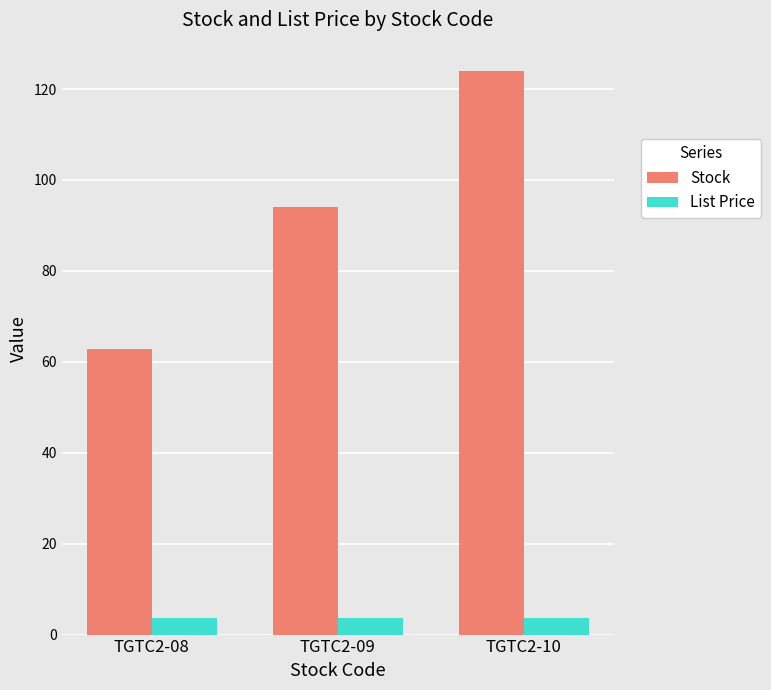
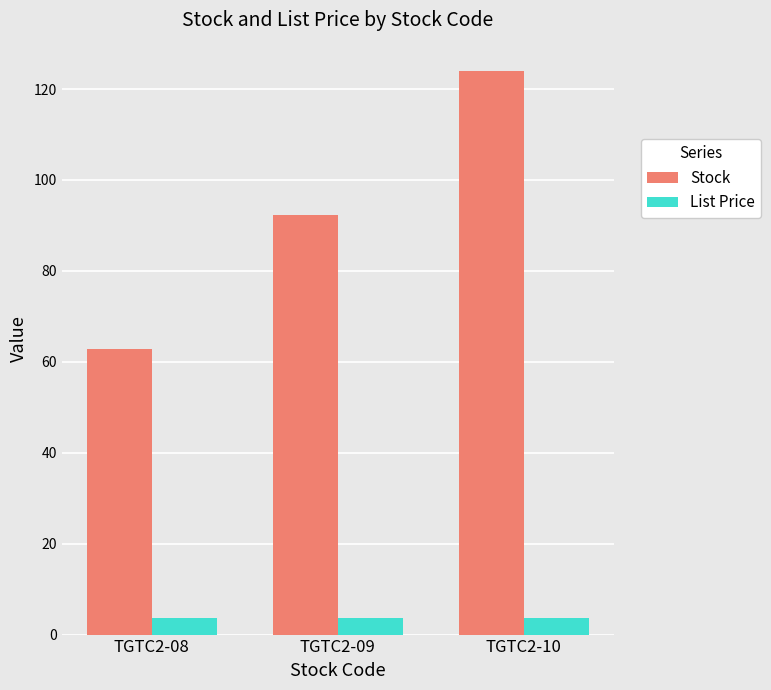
  {
    "Stock": {
      "TGTC2-08": 63,
-     "TGTC2-09": 94,
+     "TGTC2-09": 92,
      "TGTC2-10": 124
    },
    "List Price": {
      "TGTC2-08": 4,
      "TGTC2-09": 4,
      "TGTC2-10": 4
    }
  }
